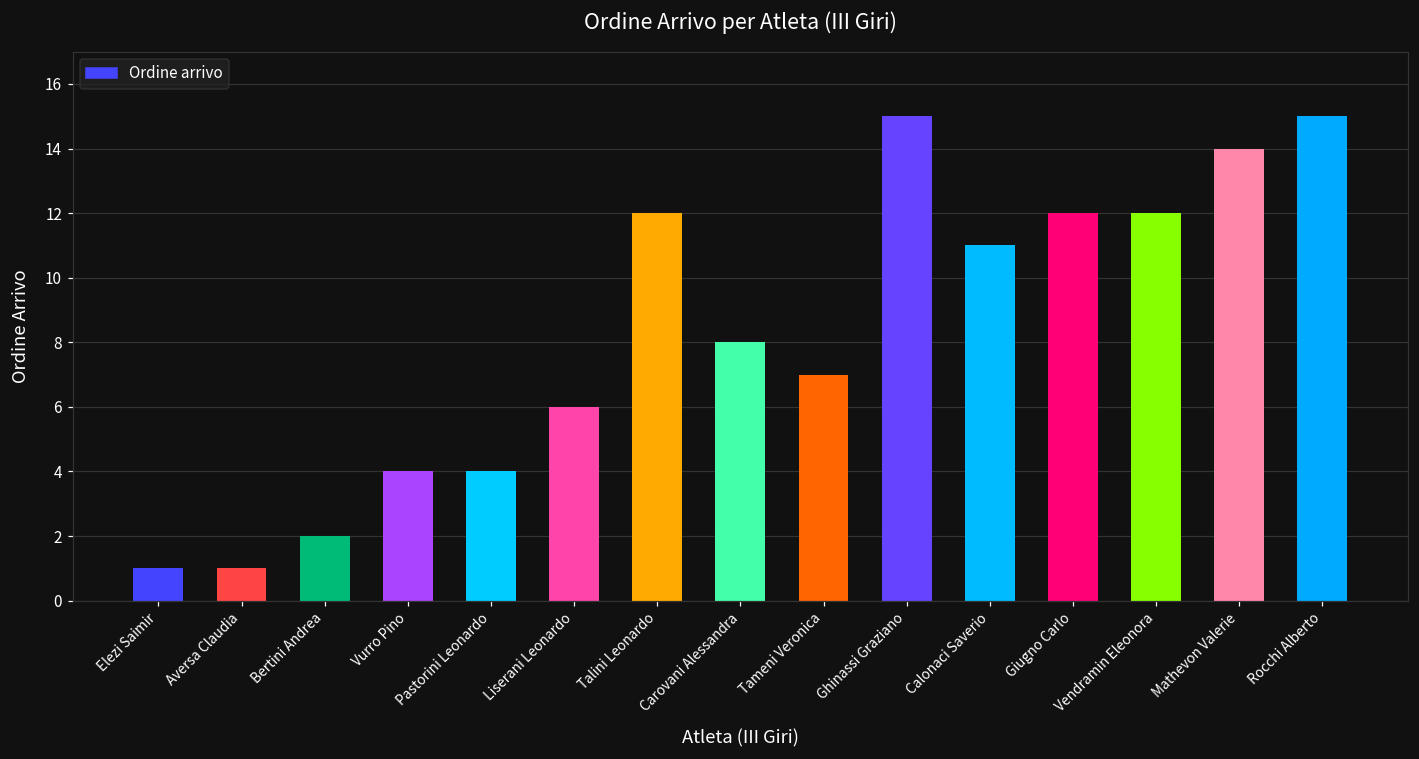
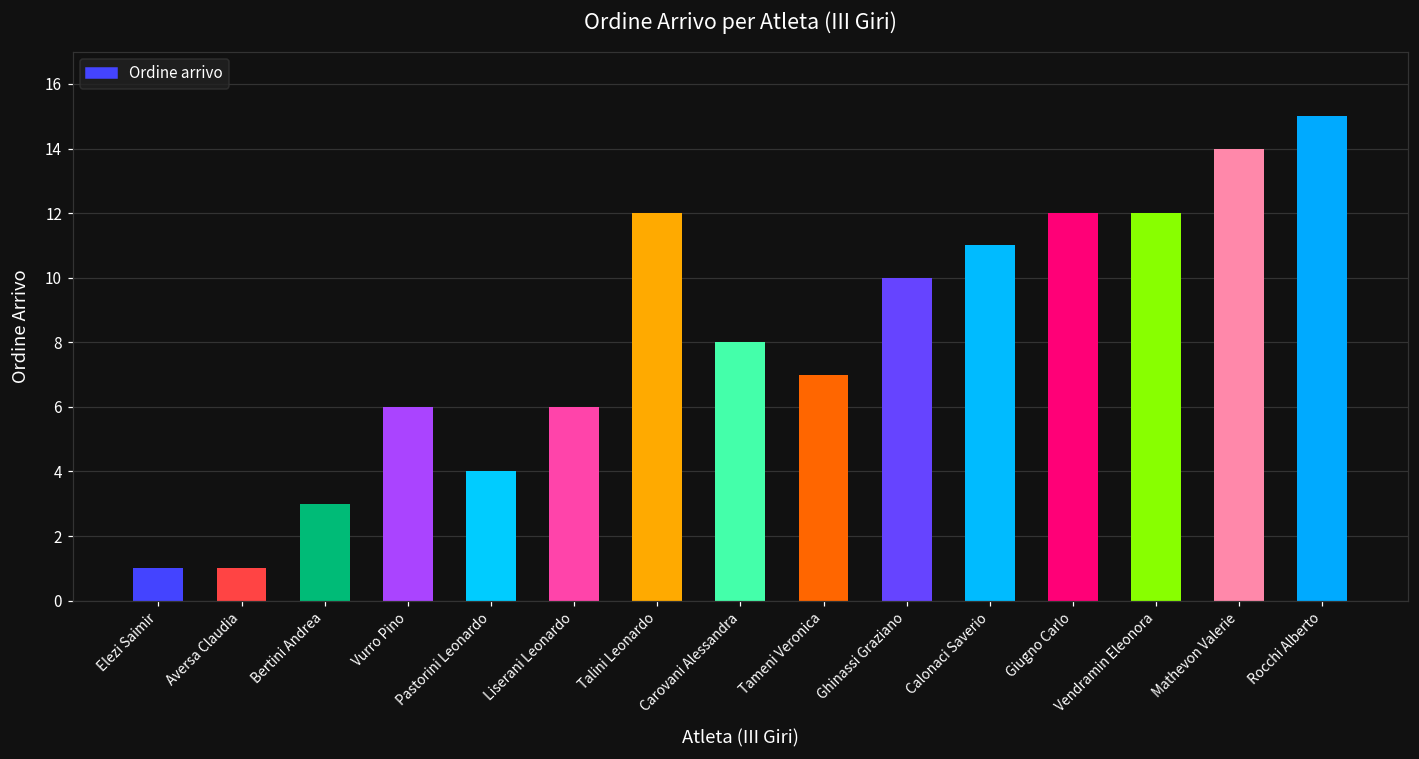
  {
    "Elezi Saimir": 1,
    "Aversa Claudia": 1,
-   "Bertini Andrea": 2,
-   "Vurro Pino": 4,
+   "Bertini Andrea": 3,
+   "Vurro Pino": 6,
    "Pastorini Leonardo": 4,
    "Liserani Leonardo": 6,
    "Talini Leonardo": 12,
    "Carovani Alessandra": 8,
    "Tameni Veronica": 7,
-   "Ghinassi Graziano": 15,
+   "Ghinassi Graziano": 10,
    "Calonaci Saverio": 11,
    "Giugno Carlo": 12,
    "Vendramin Eleonora": 12,
    "Mathevon Valerie": 14,
    "Rocchi Alberto": 15
  }
